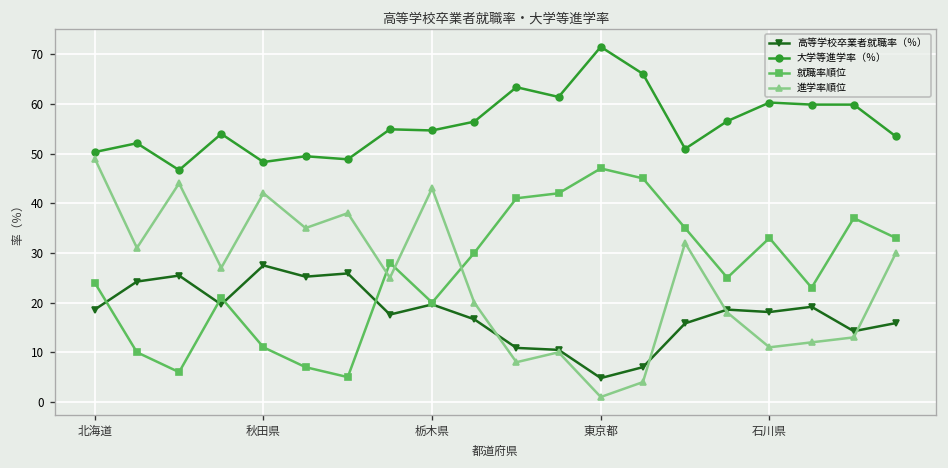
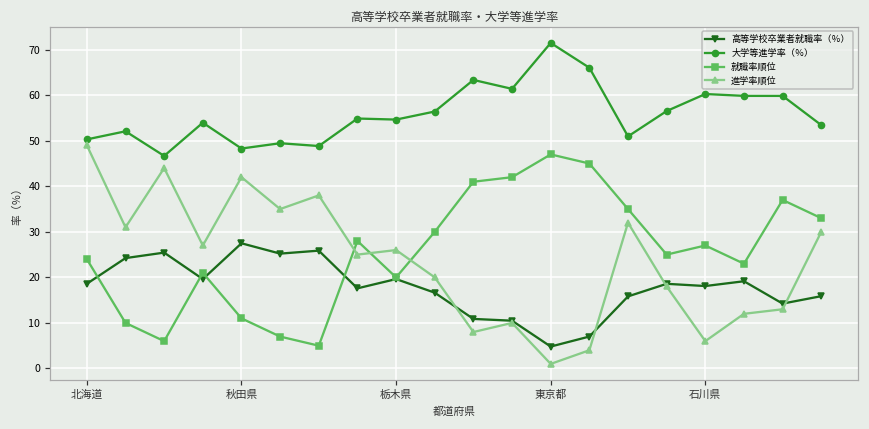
  {
    "就職率順位": {
      "北海道": 24,
      "秋田県": 11,
      "東京都": 47,
-     "石川県": 33
+     "石川県": 27
    },
    "進学率順位": {
      "北海道": 49,
      "秋田県": 42,
-     "栃木県": 43,
+     "栃木県": 26,
      "東京都": 1,
-     "石川県": 11
+     "石川県": 6
    }
  }
